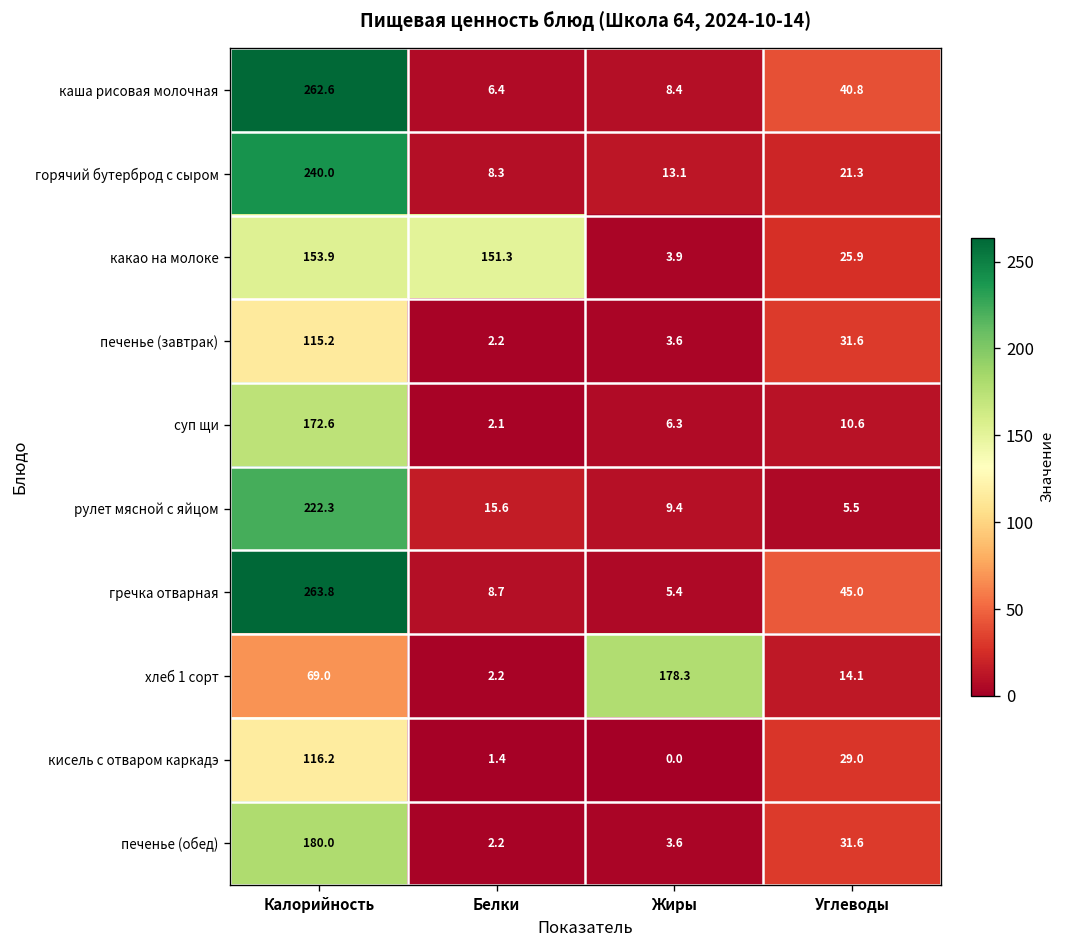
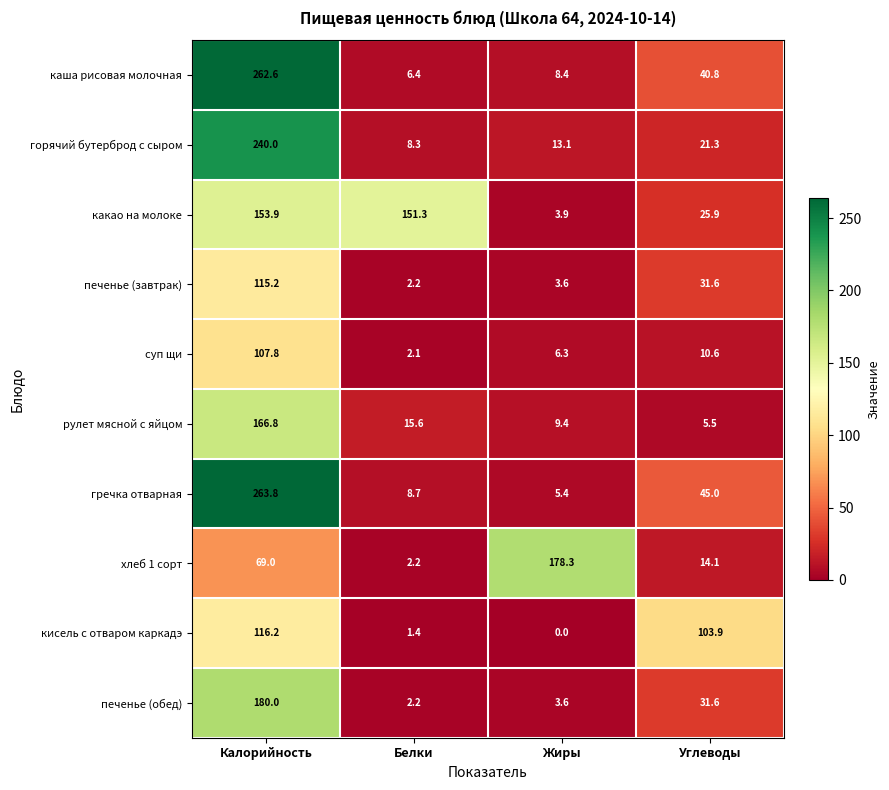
  {
    "каша рисовая молочная": {
      "Калорийность": 262.6,
      "Белки": 6.4,
      "Жиры": 8.4,
      "Углеводы": 40.8
    },
    "горячий бутерброд с сыром": {
      "Калорийность": 240.0,
      "Белки": 8.3,
      "Жиры": 13.1,
      "Углеводы": 21.3
    },
    "какао на молоке": {
      "Калорийность": 153.9,
      "Белки": 151.3,
      "Жиры": 3.9,
      "Углеводы": 25.9
    },
    "печенье (завтрак)": {
      "Калорийность": 115.2,
      "Белки": 2.2,
      "Жиры": 3.6,
      "Углеводы": 31.6
    },
    "суп щи": {
-     "Калорийность": 172.6,
+     "Калорийность": 107.8,
      "Белки": 2.1,
      "Жиры": 6.3,
      "Углеводы": 10.6
    },
    "рулет мясной с яйцом": {
-     "Калорийность": 222.3,
+     "Калорийность": 166.8,
      "Белки": 15.6,
      "Жиры": 9.4,
      "Углеводы": 5.5
    },
    "гречка отварная": {
      "Калорийность": 263.8,
      "Белки": 8.7,
      "Жиры": 5.4,
      "Углеводы": 45.0
    },
    "хлеб 1 сорт": {
      "Калорийность": 69.0,
      "Белки": 2.2,
      "Жиры": 178.3,
      "Углеводы": 14.1
    },
    "кисель с отваром каркадэ": {
      "Калорийность": 116.2,
      "Белки": 1.4,
      "Жиры": 0.0,
-     "Углеводы": 29.0
+     "Углеводы": 103.9
    },
    "печенье (обед)": {
      "Калорийность": 180.0,
      "Белки": 2.2,
      "Жиры": 3.6,
      "Углеводы": 31.6
    }
  }
